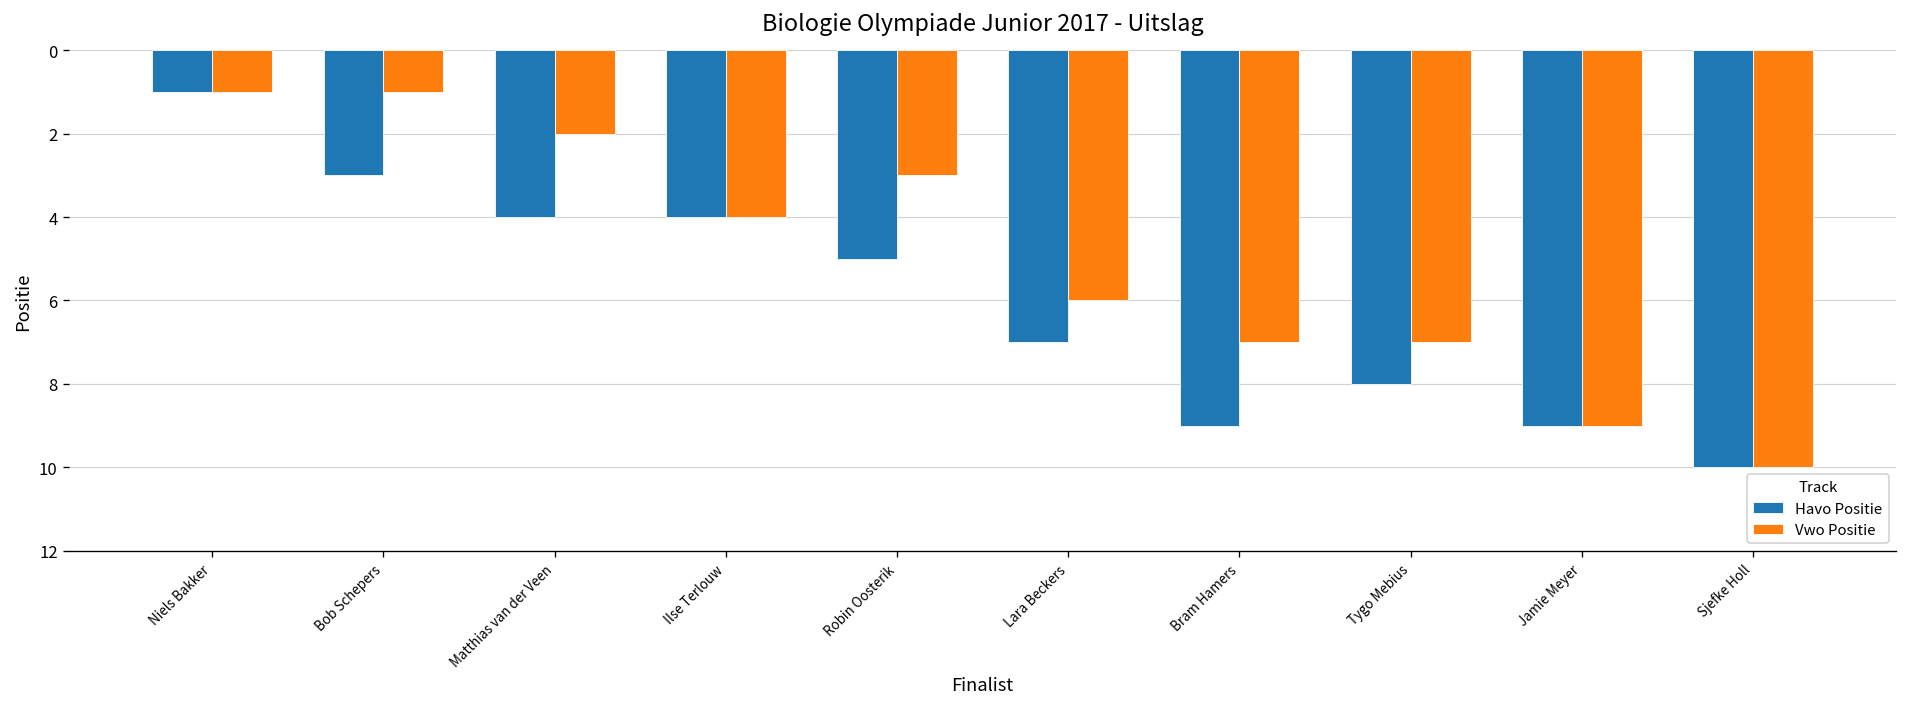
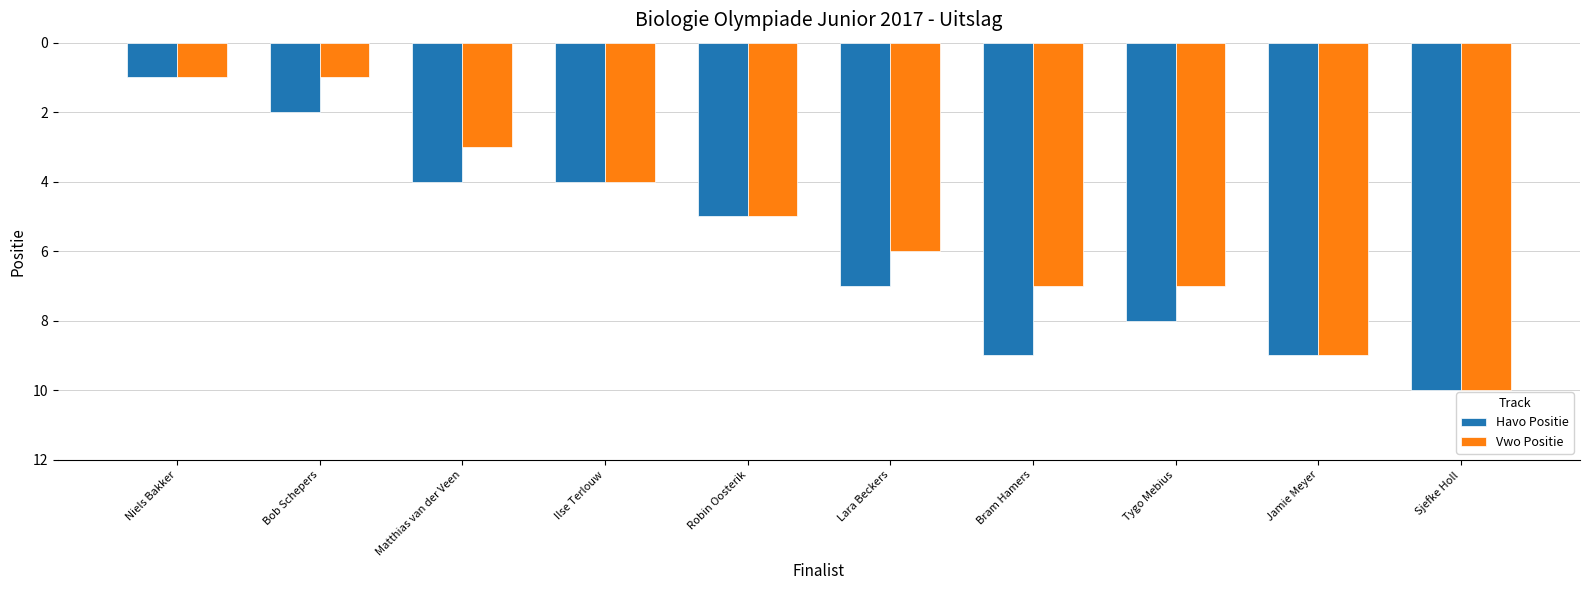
  {
    "Havo Positie": {
      "Niels Bakker": 1,
-     "Bob Schepers": 3,
+     "Bob Schepers": 2,
      "Matthias van der Veen": 4,
      "Ilse Terlouw": 4,
      "Robin Oosterik": 5,
      "Lara Beckers": 7,
      "Bram Hamers": 9,
      "Tygo Mebius": 8,
      "Jamie Meyer": 9,
      "Sjefke Holl": 10
    },
    "Vwo Positie": {
      "Niels Bakker": 1,
      "Bob Schepers": 1,
-     "Matthias van der Veen": 2,
+     "Matthias van der Veen": 3,
      "Ilse Terlouw": 4,
-     "Robin Oosterik": 3,
+     "Robin Oosterik": 5,
      "Lara Beckers": 6,
      "Bram Hamers": 7,
      "Tygo Mebius": 7,
      "Jamie Meyer": 9,
      "Sjefke Holl": 10
    }
  }
